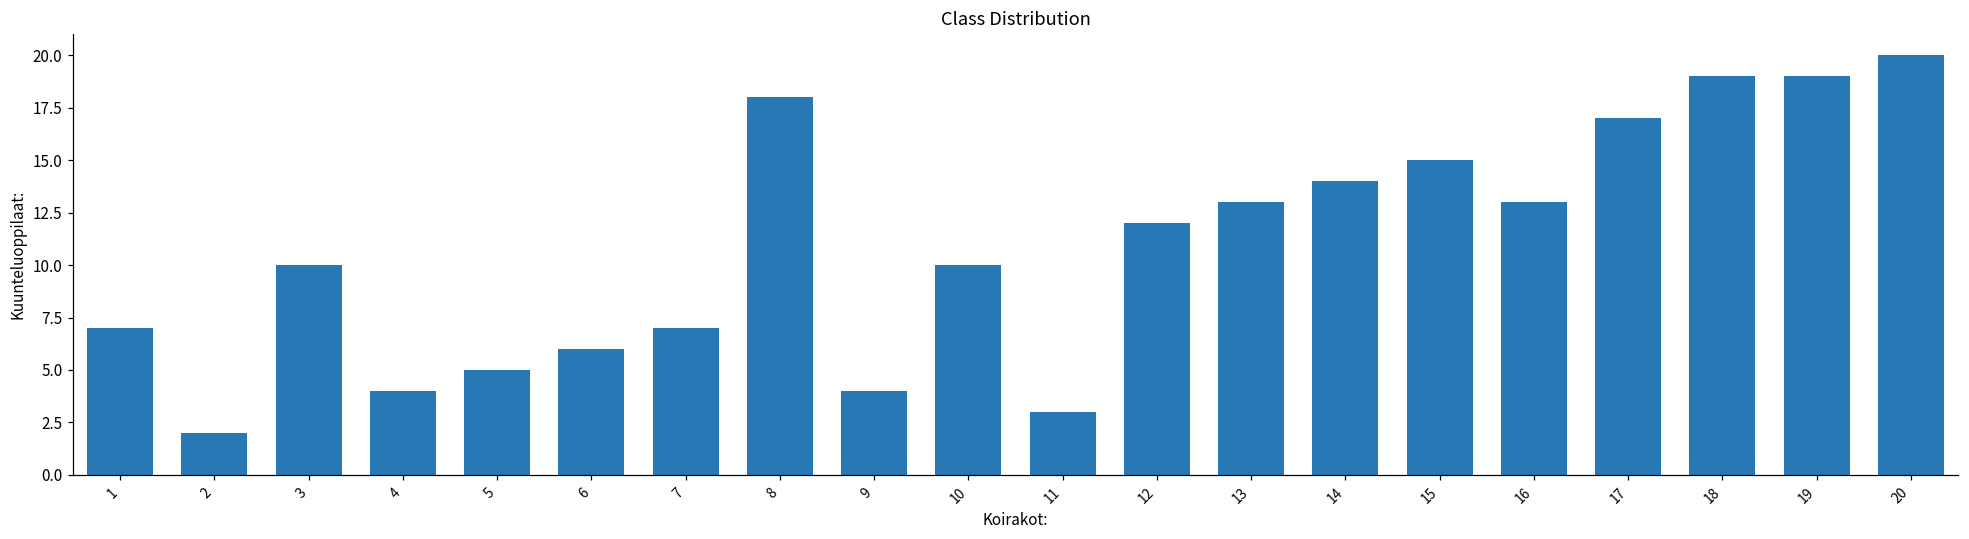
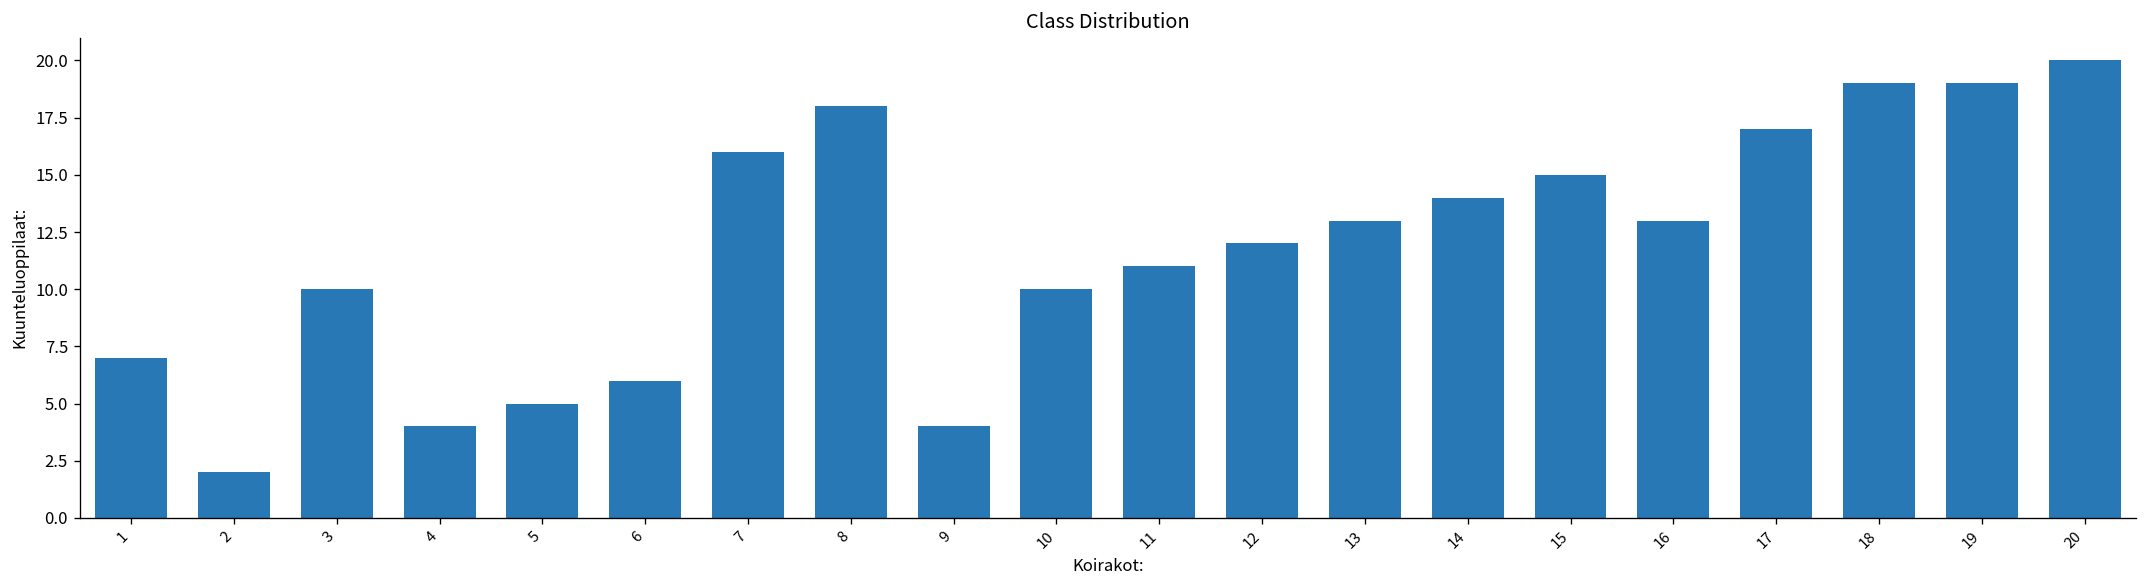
  {
    "1": 7,
    "2": 2,
    "3": 10,
    "4": 4,
    "5": 5,
    "6": 6,
-   "7": 7,
+   "7": 16,
    "8": 18,
    "9": 4,
    "10": 10,
-   "11": 3,
+   "11": 11,
    "12": 12,
    "13": 13,
    "14": 14,
    "15": 15,
    "16": 13,
    "17": 17,
    "18": 19,
    "19": 19,
    "20": 20
  }
